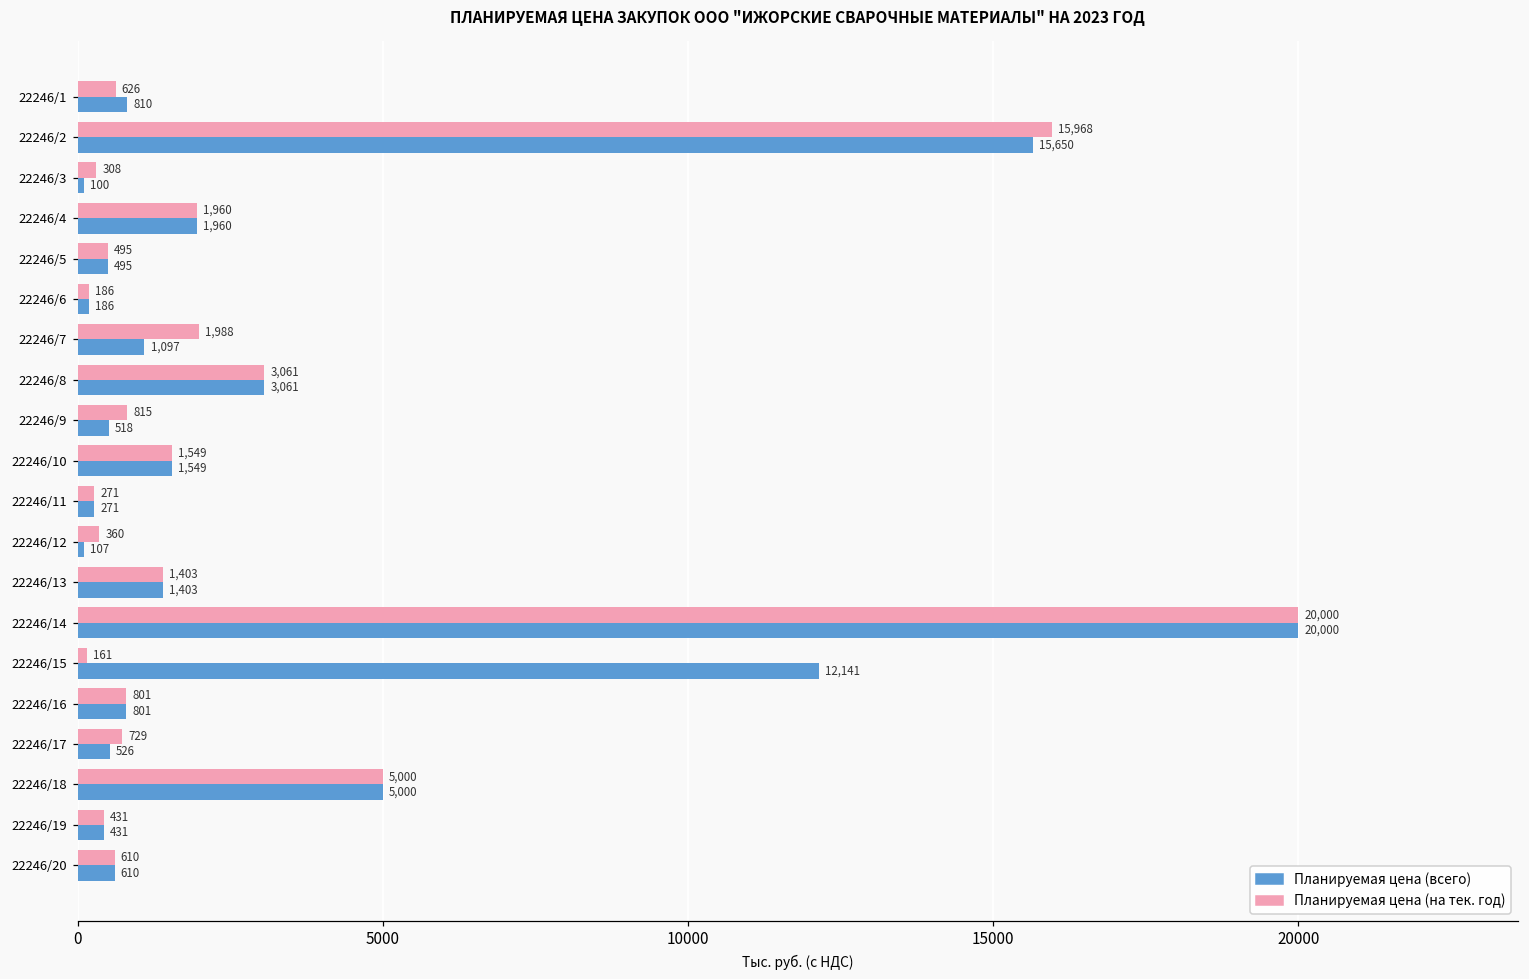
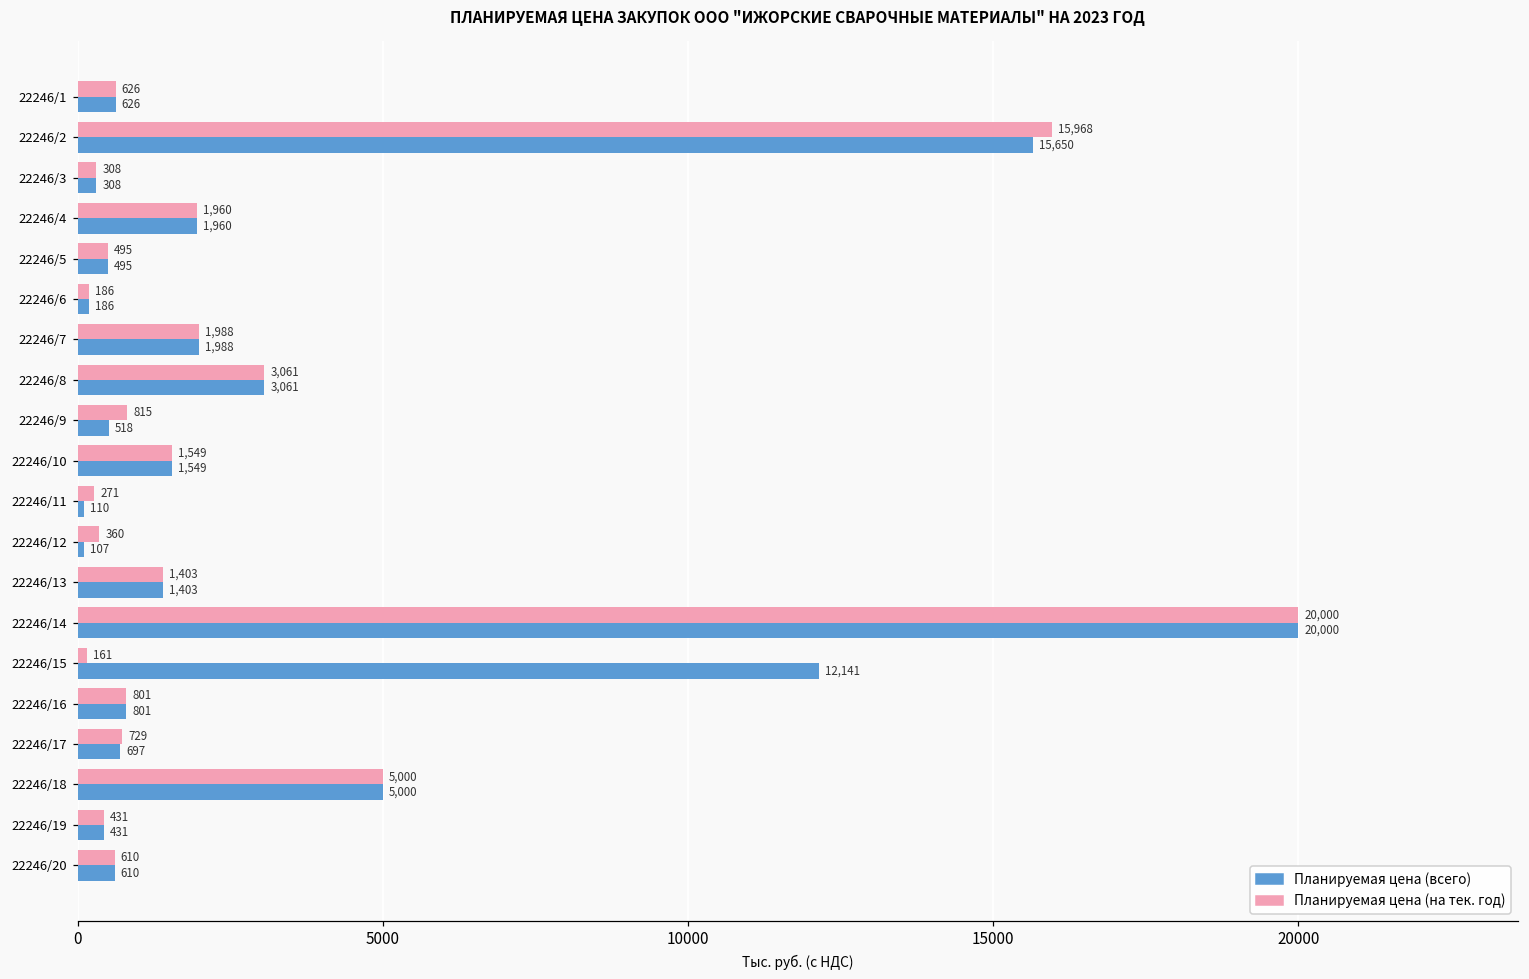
  {
    "Планируемая цена (всего)": {
-     "22246/1": "810",
+     "22246/1": "626",
      "22246/2": "15,650",
-     "22246/3": "100",
+     "22246/3": "308",
      "22246/4": "1,960",
      "22246/5": "495",
      "22246/6": "186",
-     "22246/7": "1,097",
+     "22246/7": "1,988",
      "22246/8": "3,061",
      "22246/9": "518",
      "22246/10": "1,549",
-     "22246/11": "271",
+     "22246/11": "110",
      "22246/12": "107",
      "22246/13": "1,403",
      "22246/14": "20,000",
      "22246/15": "12,141",
      "22246/16": "801",
-     "22246/17": "526",
+     "22246/17": "697",
      "22246/18": "5,000",
      "22246/19": "431",
      "22246/20": "610"
    },
    "Планируемая цена (на тек. год)": {
      "22246/1": "626",
      "22246/2": "15,968",
      "22246/3": "308",
      "22246/4": "1,960",
      "22246/5": "495",
      "22246/6": "186",
      "22246/7": "1,988",
      "22246/8": "3,061",
      "22246/9": "815",
      "22246/10": "1,549",
      "22246/11": "271",
      "22246/12": "360",
      "22246/13": "1,403",
      "22246/14": "20,000",
      "22246/15": "161",
      "22246/16": "801",
      "22246/17": "729",
      "22246/18": "5,000",
      "22246/19": "431",
      "22246/20": "610"
    }
  }
